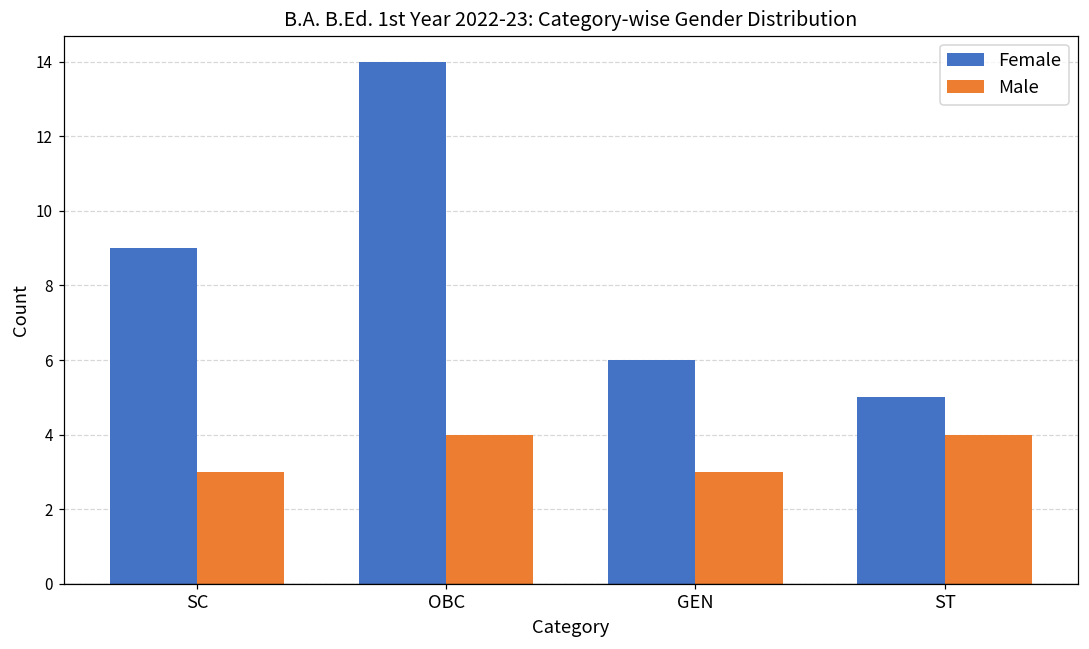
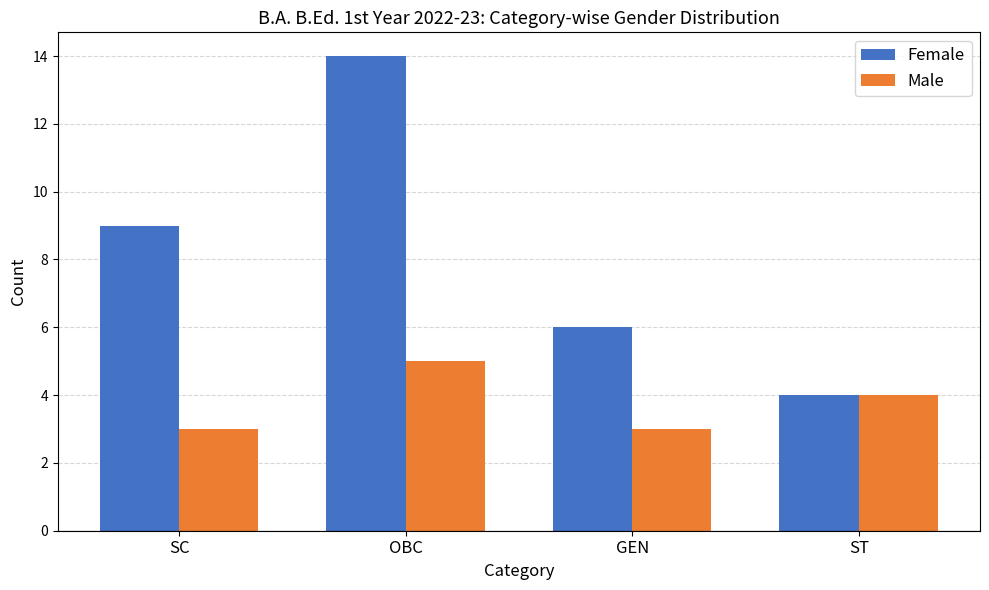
  {
    "Female": {
      "SC": 9,
      "OBC": 14,
      "GEN": 6,
-     "ST": 5
+     "ST": 4
    },
    "Male": {
      "SC": 3,
-     "OBC": 4,
+     "OBC": 5,
      "GEN": 3,
      "ST": 4
    }
  }
